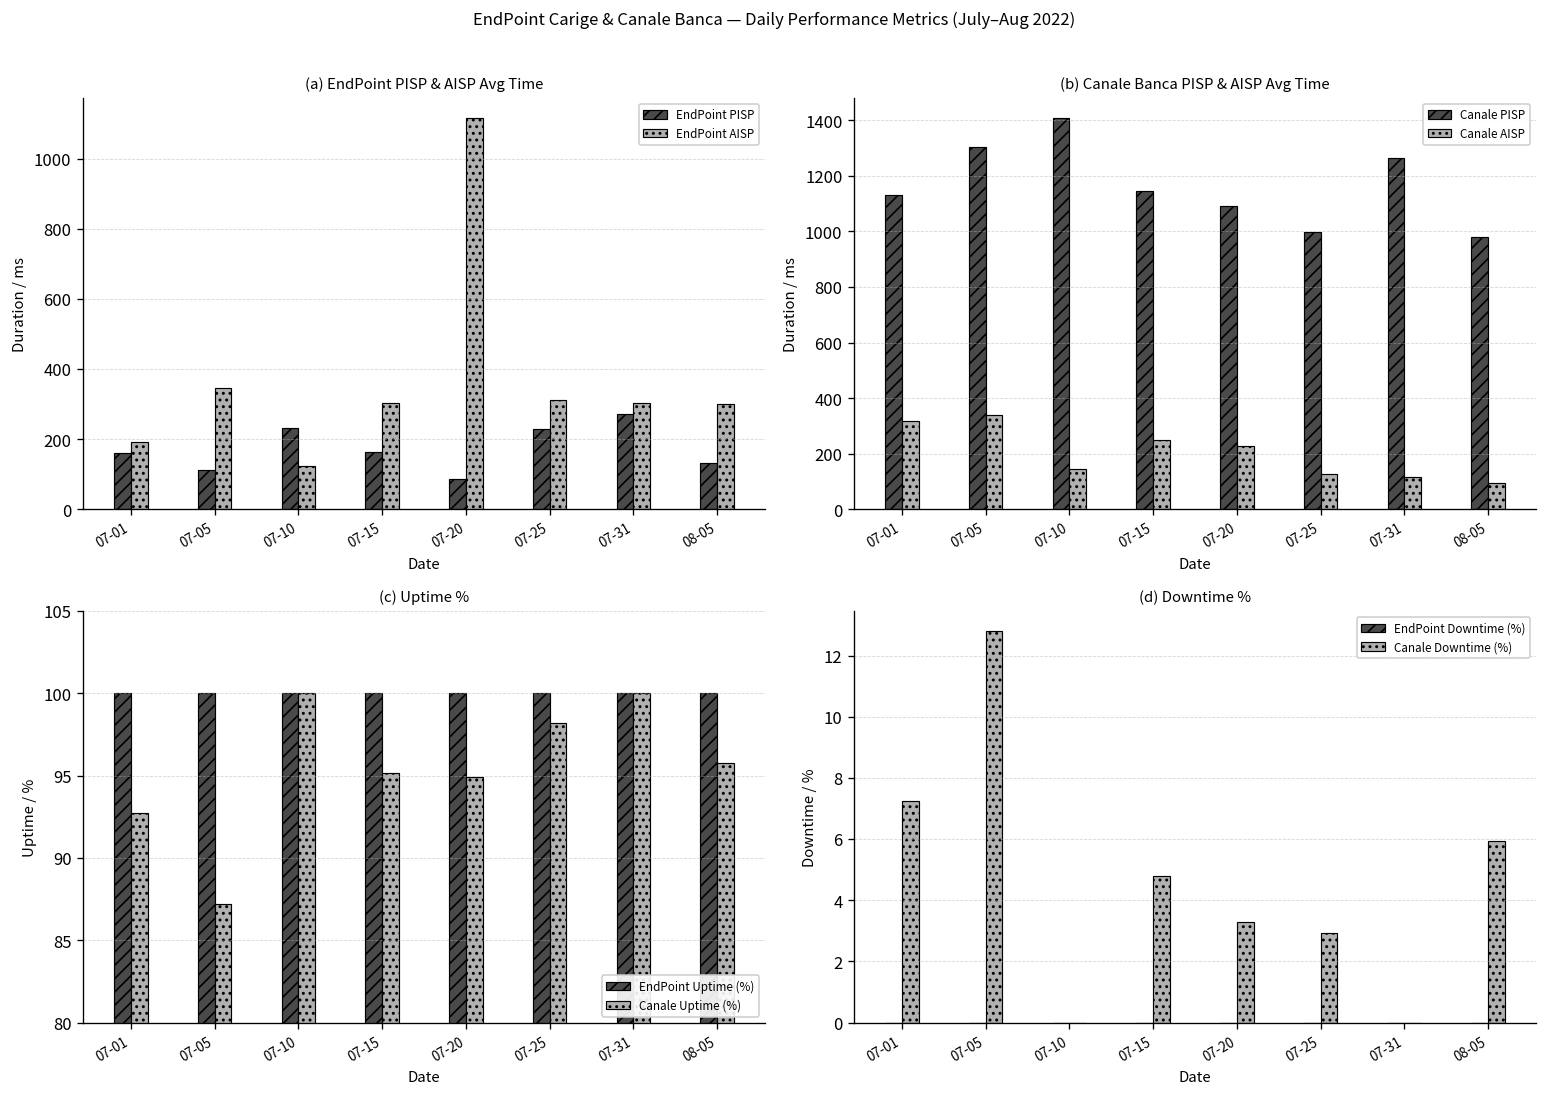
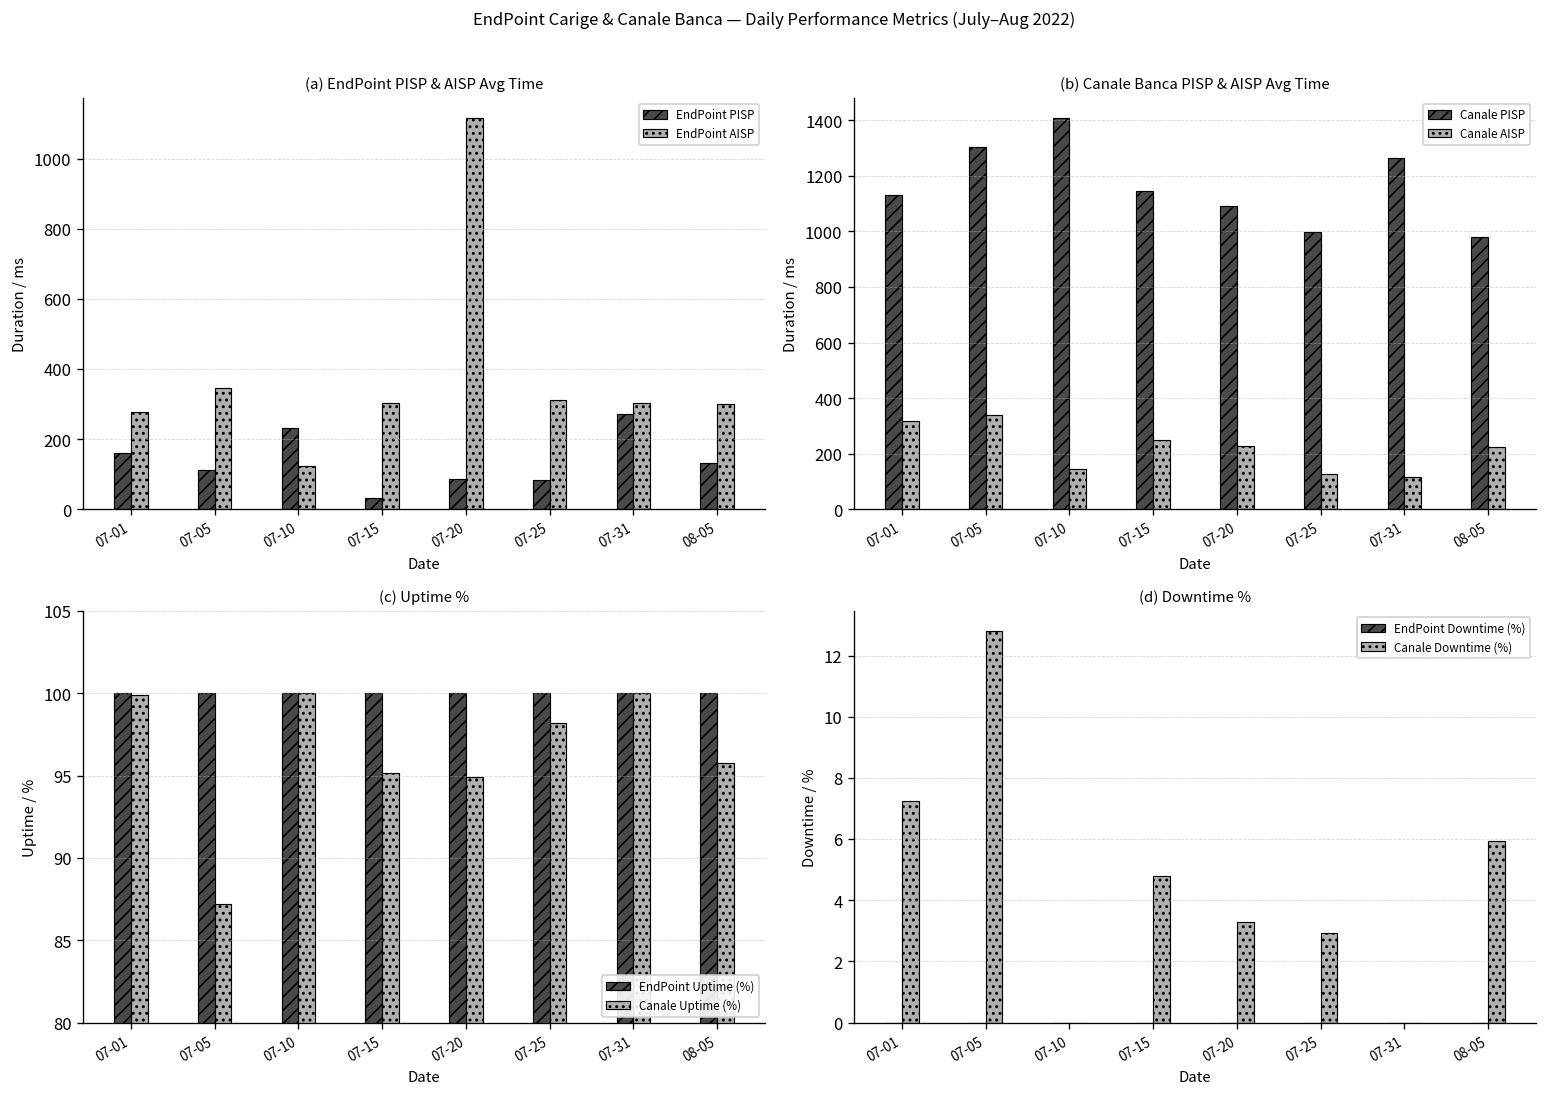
  {
    "(a) EndPoint PISP & AISP Avg Time": {
      "EndPoint PISP": {
        "07-01": 160,
        "07-05": 110,
        "07-10": 230,
-       "07-15": 170,
+       "07-15": 30,
        "07-20": 90,
-       "07-25": 230,
+       "07-25": 80,
        "07-31": 270,
        "08-05": 130
      },
      "EndPoint AISP": {
-       "07-01": 190,
+       "07-01": 280,
        "07-05": 350,
        "07-10": 120,
        "07-15": 300,
        "07-20": 1120,
        "07-25": 310,
        "07-31": 300,
        "08-05": 300
      }
    },
    "(b) Canale Banca PISP & AISP Avg Time": {
      "Canale PISP": {
        "07-01": 1130,
        "07-05": 1300,
        "07-10": 1410,
        "07-15": 1150,
        "07-20": 1090,
        "07-25": 1000,
        "07-31": 1260,
        "08-05": 980
      },
      "Canale AISP": {
        "07-01": 320,
        "07-05": 340,
        "07-10": 150,
        "07-15": 250,
        "07-20": 230,
        "07-25": 130,
        "07-31": 120,
-       "08-05": 100
+       "08-05": 220
      }
    },
    "(c) Uptime %": {
      "EndPoint Uptime (%)": {
        "07-01": 100.0,
        "07-05": 100.0,
        "07-10": 100.0,
        "07-15": 100.0,
        "07-20": 100.0,
        "07-25": 100.0,
        "07-31": 100.0,
        "08-05": 100.0
      },
      "Canale Uptime (%)": {
-       "07-01": 92.7,
+       "07-01": 99.9,
        "07-05": 87.2,
        "07-10": 100.0,
        "07-15": 95.2,
        "07-20": 95.0,
        "07-25": 98.2,
        "07-31": 100.0,
        "08-05": 95.8
      }
    },
    "(d) Downtime %": {
      "EndPoint Downtime (%)": {
        "07-01": 0.0,
        "07-05": 0.0,
        "07-10": 0.0,
        "07-15": 0.0,
        "07-20": 0.0,
        "07-25": 0.0,
        "07-31": 0.0,
        "08-05": 0.0
      },
      "Canale Downtime (%)": {
        "07-01": 7.3,
        "07-05": 12.8,
        "07-10": 0.0,
        "07-15": 4.8,
        "07-20": 3.3,
        "07-25": 2.9,
        "07-31": 0.0,
        "08-05": 6.0
      }
    }
  }
